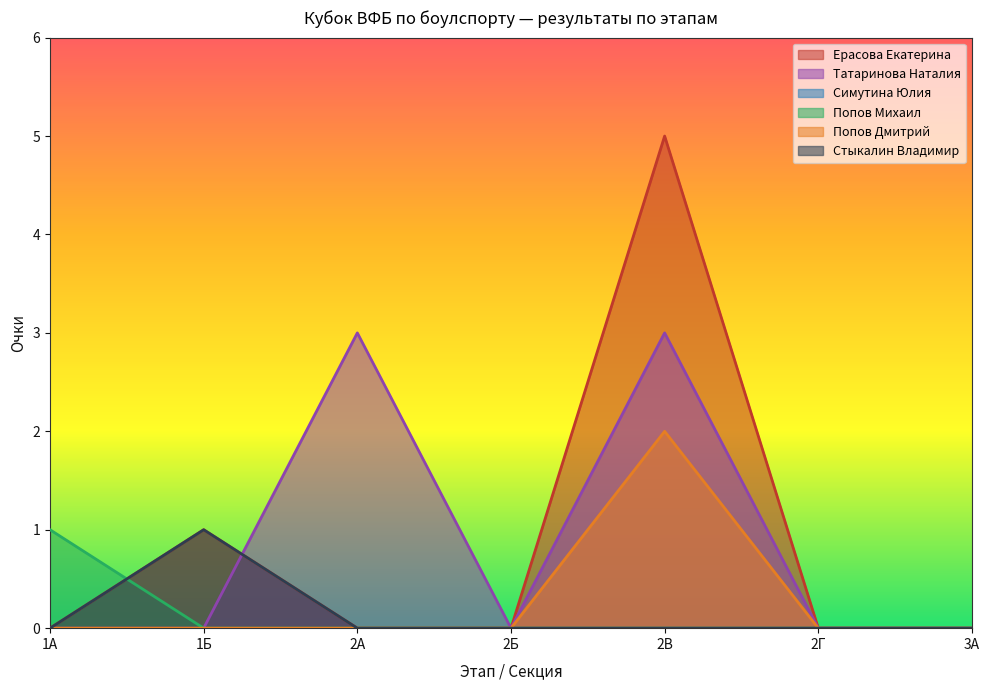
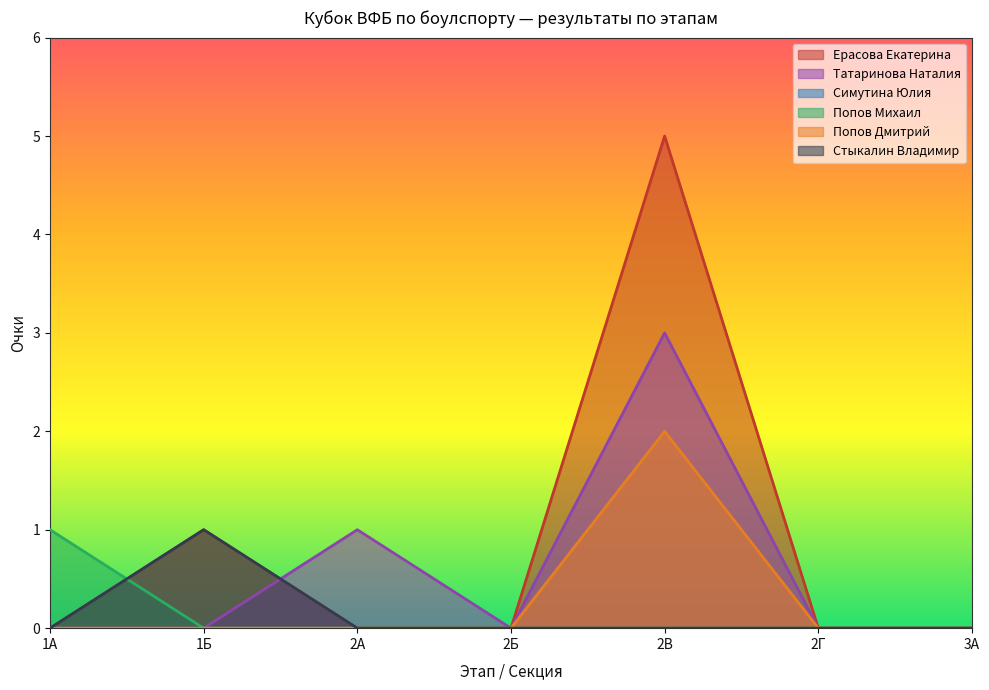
  {
    "Ерасова Екатерина": {
      "2В": 5
    },
    "Татаринова Наталия": {
-     "2А": 3,
+     "2А": 1,
      "2В": 3
    },
    "Попов Михаил": {
      "1А": 1
    },
    "Попов Дмитрий": {
      "2В": 2
    }
  }
